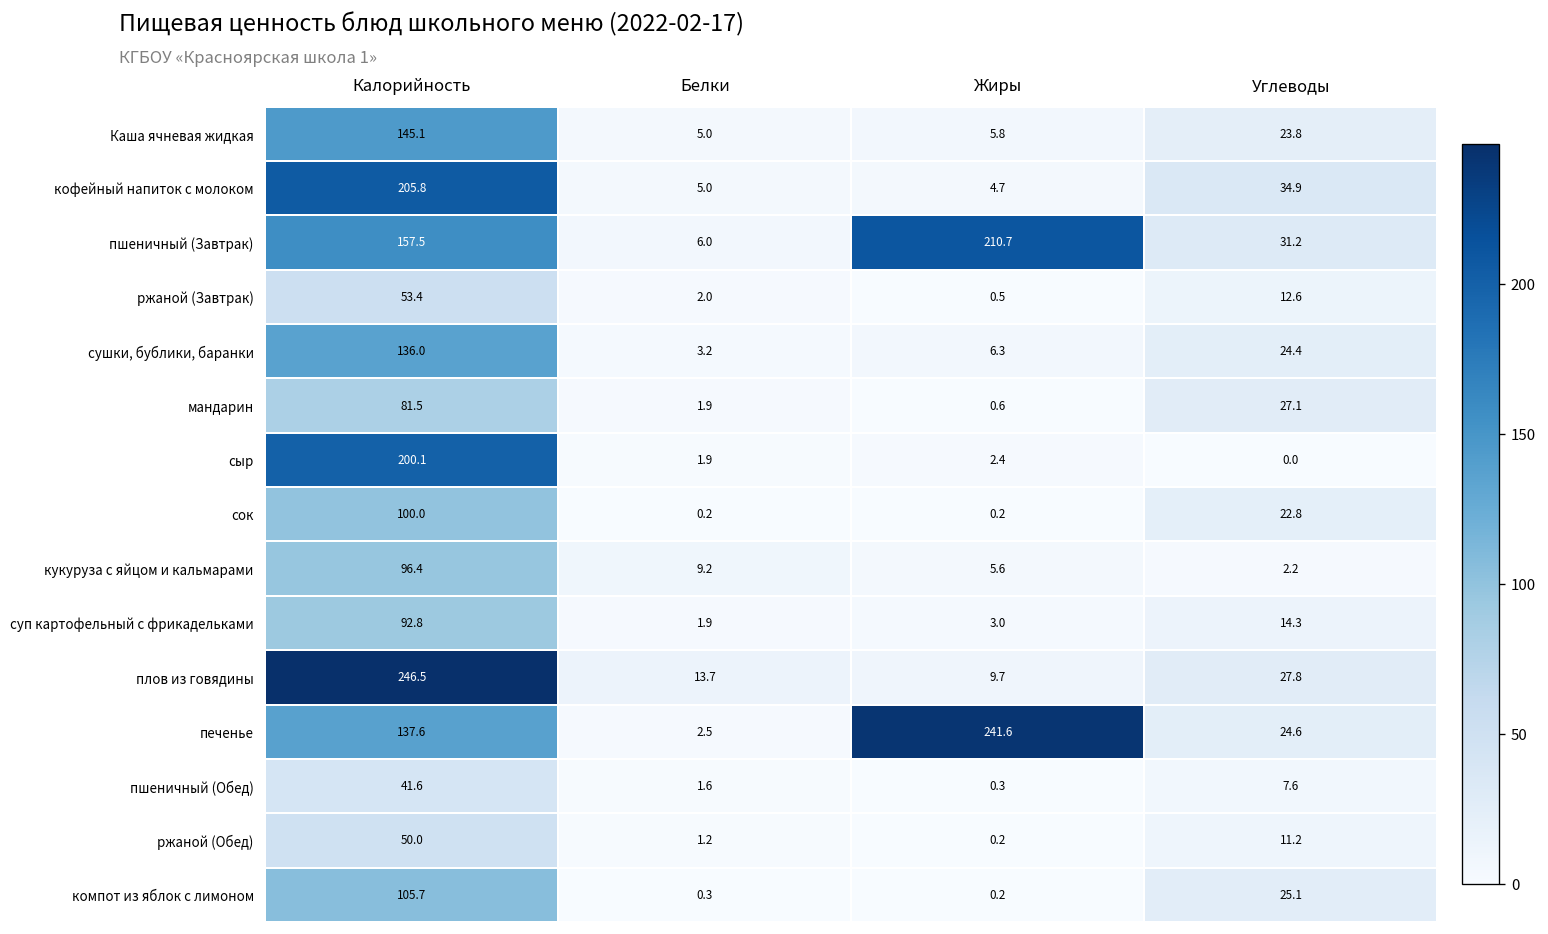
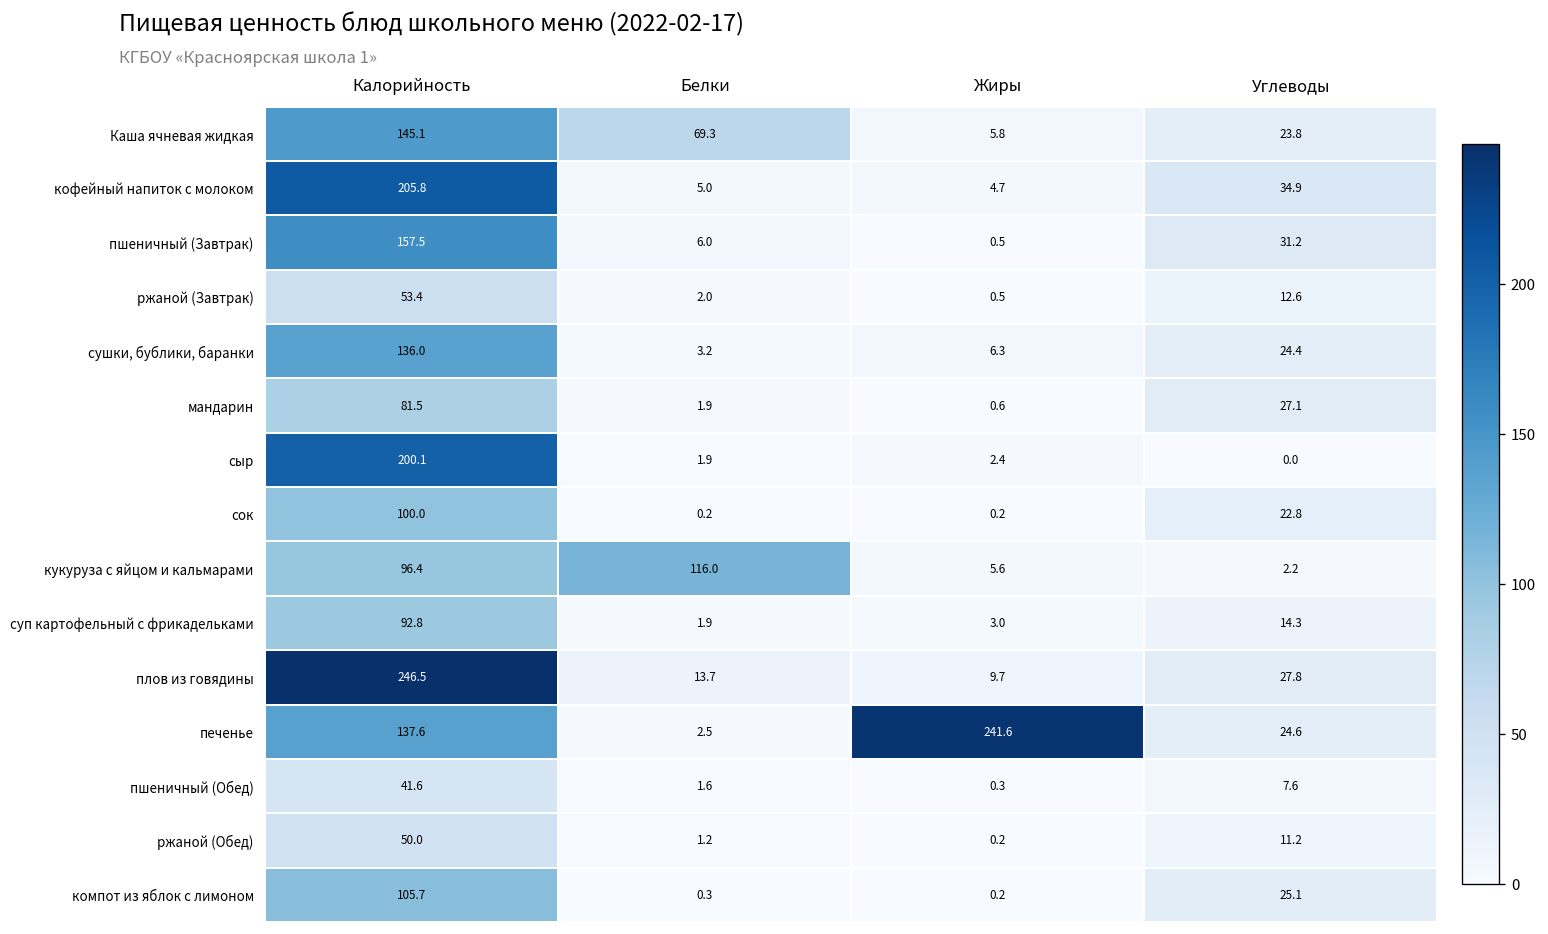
  {
    "Каша ячневая жидкая": {
      "Калорийность": 145.1,
-     "Белки": 5.0,
+     "Белки": 69.3,
      "Жиры": 5.8,
      "Углеводы": 23.8
    },
    "кофейный напиток с молоком": {
      "Калорийность": 205.8,
      "Белки": 5.0,
      "Жиры": 4.7,
      "Углеводы": 34.9
    },
    "пшеничный (Завтрак)": {
      "Калорийность": 157.5,
      "Белки": 6.0,
-     "Жиры": 210.7,
+     "Жиры": 0.5,
      "Углеводы": 31.2
    },
    "ржаной (Завтрак)": {
      "Калорийность": 53.4,
      "Белки": 2.0,
      "Жиры": 0.5,
      "Углеводы": 12.6
    },
    "сушки, бублики, баранки": {
      "Калорийность": 136.0,
      "Белки": 3.2,
      "Жиры": 6.3,
      "Углеводы": 24.4
    },
    "мандарин": {
      "Калорийность": 81.5,
      "Белки": 1.9,
      "Жиры": 0.6,
      "Углеводы": 27.1
    },
    "сыр": {
      "Калорийность": 200.1,
      "Белки": 1.9,
      "Жиры": 2.4,
      "Углеводы": 0.0
    },
    "сок": {
      "Калорийность": 100.0,
      "Белки": 0.2,
      "Жиры": 0.2,
      "Углеводы": 22.8
    },
    "кукуруза с яйцом и кальмарами": {
      "Калорийность": 96.4,
-     "Белки": 9.2,
+     "Белки": 116.0,
      "Жиры": 5.6,
      "Углеводы": 2.2
    },
    "суп картофельный с фрикадельками": {
      "Калорийность": 92.8,
      "Белки": 1.9,
      "Жиры": 3.0,
      "Углеводы": 14.3
    },
    "плов из говядины": {
      "Калорийность": 246.5,
      "Белки": 13.7,
      "Жиры": 9.7,
      "Углеводы": 27.8
    },
    "печенье": {
      "Калорийность": 137.6,
      "Белки": 2.5,
      "Жиры": 241.6,
      "Углеводы": 24.6
    },
    "пшеничный (Обед)": {
      "Калорийность": 41.6,
      "Белки": 1.6,
      "Жиры": 0.3,
      "Углеводы": 7.6
    },
    "ржаной (Обед)": {
      "Калорийность": 50.0,
      "Белки": 1.2,
      "Жиры": 0.2,
      "Углеводы": 11.2
    },
    "компот из яблок с лимоном": {
      "Калорийность": 105.7,
      "Белки": 0.3,
      "Жиры": 0.2,
      "Углеводы": 25.1
    }
  }
